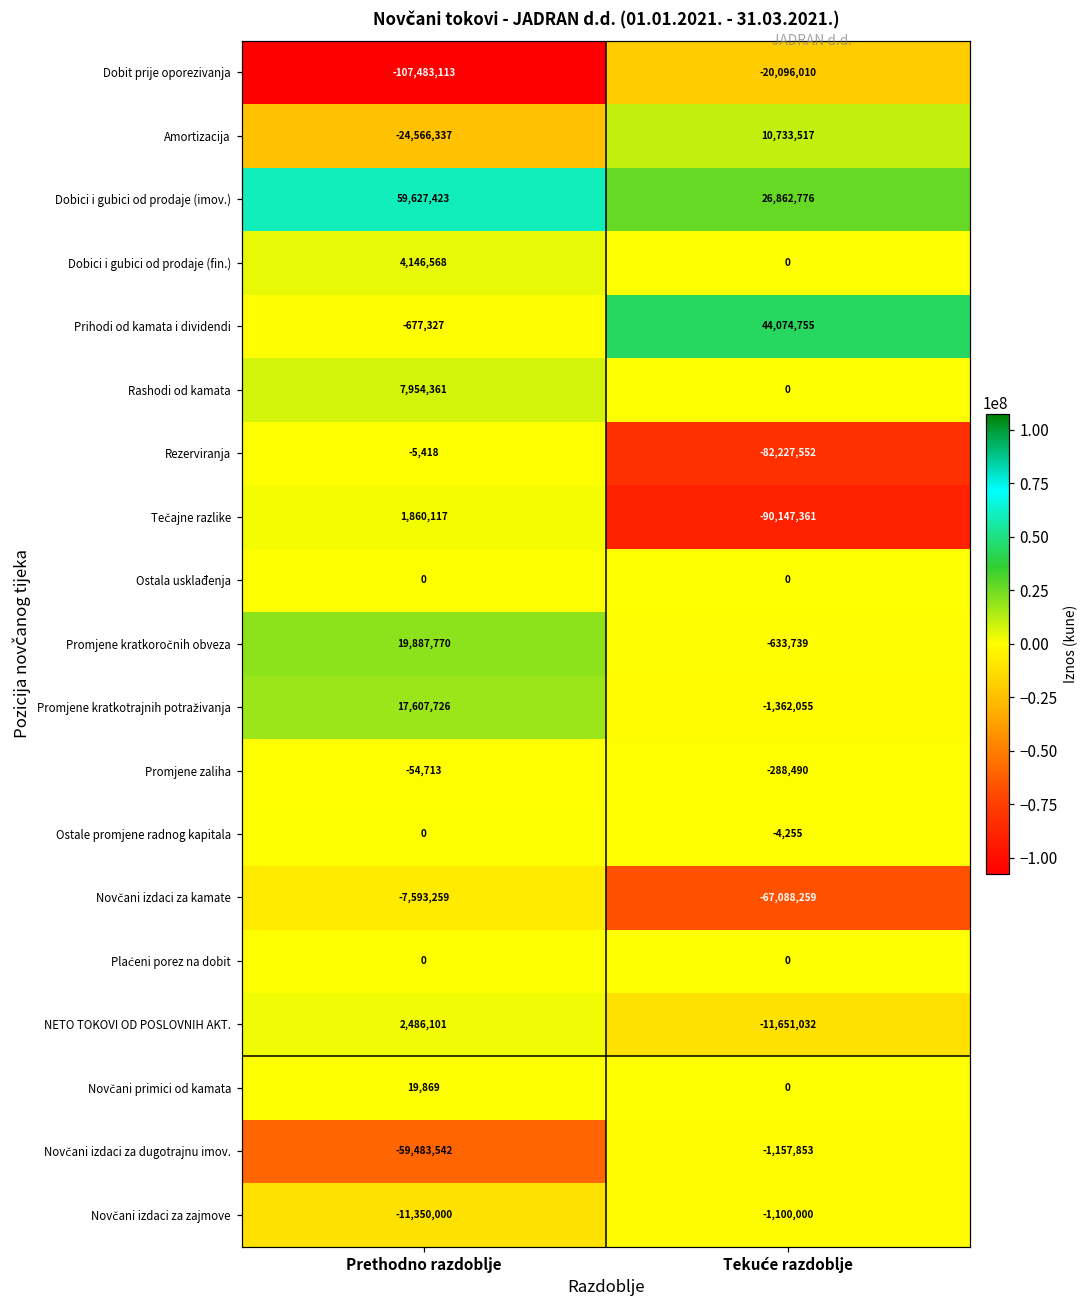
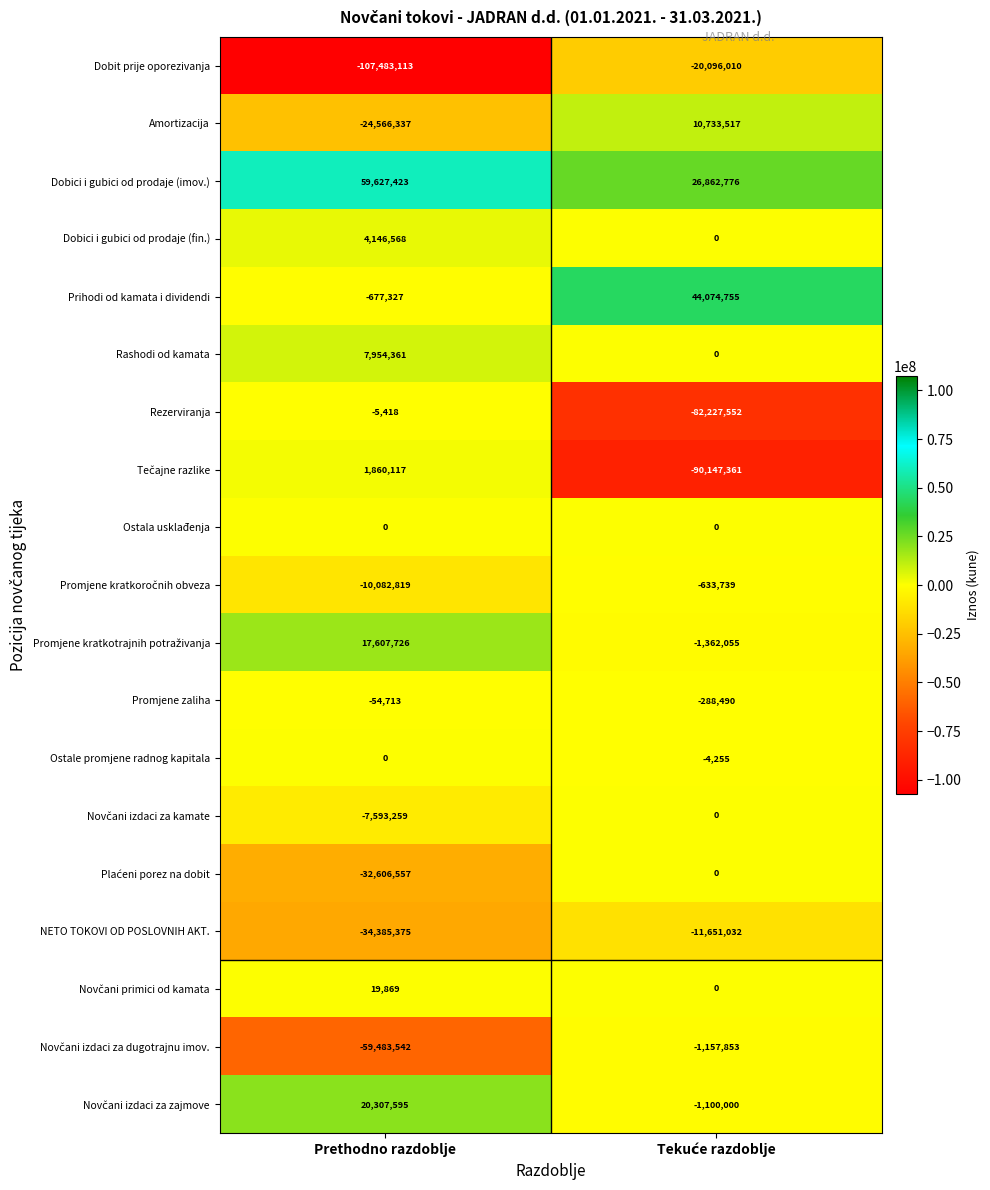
  {
    "Dobit prije oporezivanja": {
      "Prethodno razdoblje": "-107,483,113",
      "Tekuće razdoblje": "-20,096,010"
    },
    "Amortizacija": {
      "Prethodno razdoblje": "-24,566,337",
      "Tekuće razdoblje": "10,733,517"
    },
    "Dobici i gubici od prodaje (imov.)": {
      "Prethodno razdoblje": "59,627,423",
      "Tekuće razdoblje": "26,862,776"
    },
    "Dobici i gubici od prodaje (fin.)": {
      "Prethodno razdoblje": "4,146,568",
      "Tekuće razdoblje": "0"
    },
    "Prihodi od kamata i dividendi": {
      "Prethodno razdoblje": "-677,327",
      "Tekuće razdoblje": "44,074,755"
    },
    "Rashodi od kamata": {
      "Prethodno razdoblje": "7,954,361",
      "Tekuće razdoblje": "0"
    },
    "Rezerviranja": {
      "Prethodno razdoblje": "-5,418",
      "Tekuće razdoblje": "-82,227,552"
    },
    "Tečajne razlike": {
      "Prethodno razdoblje": "1,860,117",
      "Tekuće razdoblje": "-90,147,361"
    },
    "Ostala usklađenja": {
      "Prethodno razdoblje": "0",
      "Tekuće razdoblje": "0"
    },
    "Promjene kratkoročnih obveza": {
-     "Prethodno razdoblje": "19,887,770",
+     "Prethodno razdoblje": "-10,082,819",
      "Tekuće razdoblje": "-633,739"
    },
    "Promjene kratkotrajnih potraživanja": {
      "Prethodno razdoblje": "17,607,726",
      "Tekuće razdoblje": "-1,362,055"
    },
    "Promjene zaliha": {
      "Prethodno razdoblje": "-54,713",
      "Tekuće razdoblje": "-288,490"
    },
    "Ostale promjene radnog kapitala": {
      "Prethodno razdoblje": "0",
      "Tekuće razdoblje": "-4,255"
    },
    "Novčani izdaci za kamate": {
      "Prethodno razdoblje": "-7,593,259",
-     "Tekuće razdoblje": "-67,088,259"
+     "Tekuće razdoblje": "0"
    },
    "Plaćeni porez na dobit": {
-     "Prethodno razdoblje": "0",
+     "Prethodno razdoblje": "-32,606,557",
      "Tekuće razdoblje": "0"
    },
    "NETO TOKOVI OD POSLOVNIH AKT.": {
-     "Prethodno razdoblje": "2,486,101",
+     "Prethodno razdoblje": "-34,385,375",
      "Tekuće razdoblje": "-11,651,032"
    },
    "Novčani primici od kamata": {
      "Prethodno razdoblje": "19,869",
      "Tekuće razdoblje": "0"
    },
    "Novčani izdaci za dugotrajnu imov.": {
      "Prethodno razdoblje": "-59,483,542",
      "Tekuće razdoblje": "-1,157,853"
    },
    "Novčani izdaci za zajmove": {
-     "Prethodno razdoblje": "-11,350,000",
+     "Prethodno razdoblje": "20,307,595",
      "Tekuće razdoblje": "-1,100,000"
    }
  }
